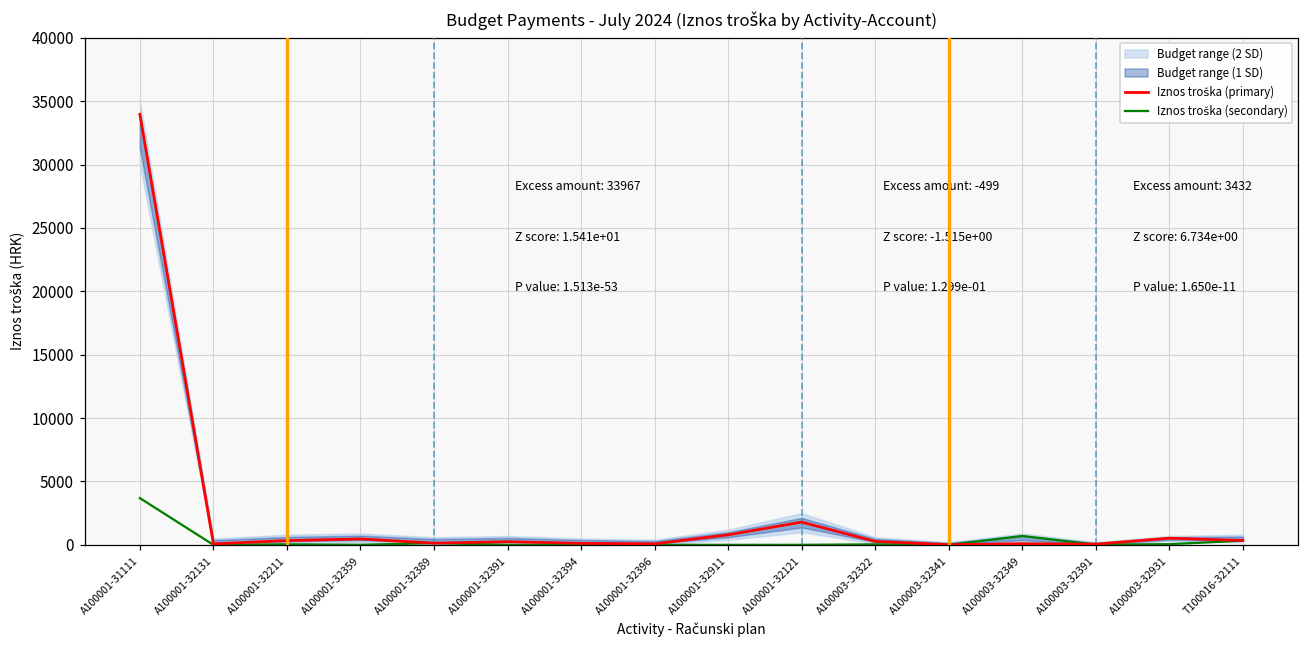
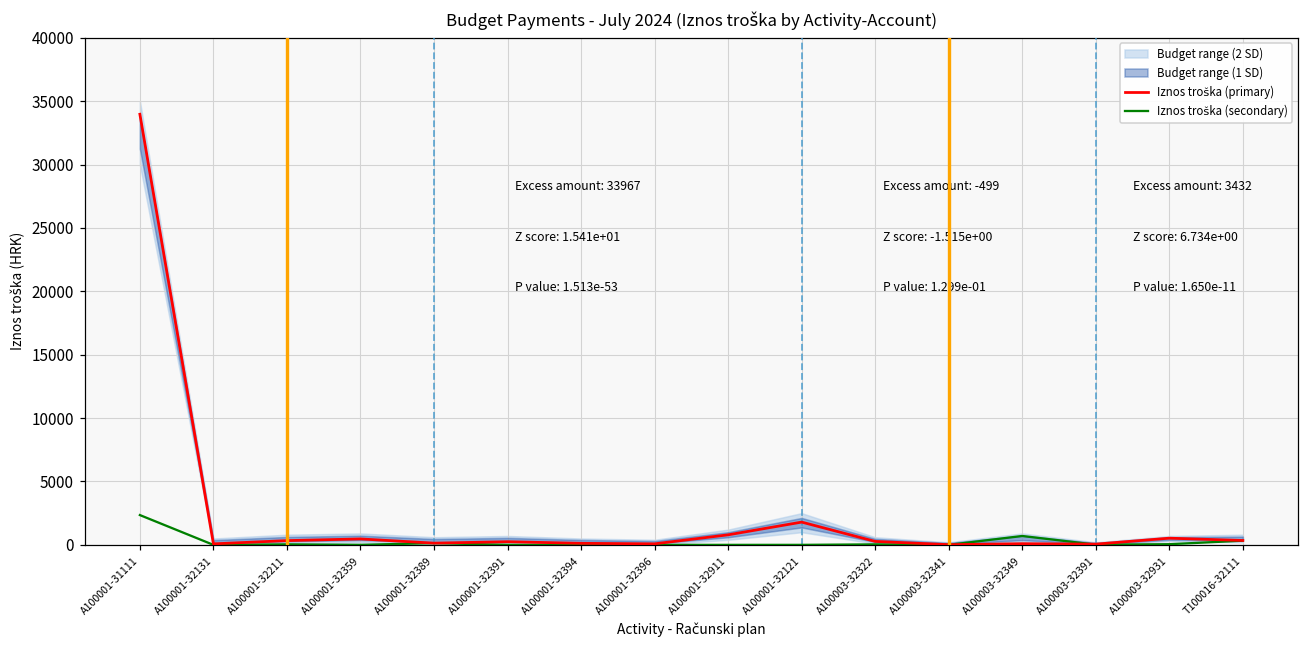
  {
    "Iznos troška (primary)": {
      "A100001-32211": 300,
      "A100001-32359": 500,
      "A100001-32391": 200,
      "A100001-32121": 1800,
      "A100003-32349": 100
    },
    "Iznos troška (secondary)": {
-     "A100001-31111": 3700,
+     "A100001-31111": 2400,
      "A100001-32211": 0,
      "A100001-32359": 0,
      "A100001-32391": 0,
      "A100001-32911": 0,
      "A100001-32121": 0,
      "A100003-32322": 0,
      "A100003-32931": 100
    }
  }
